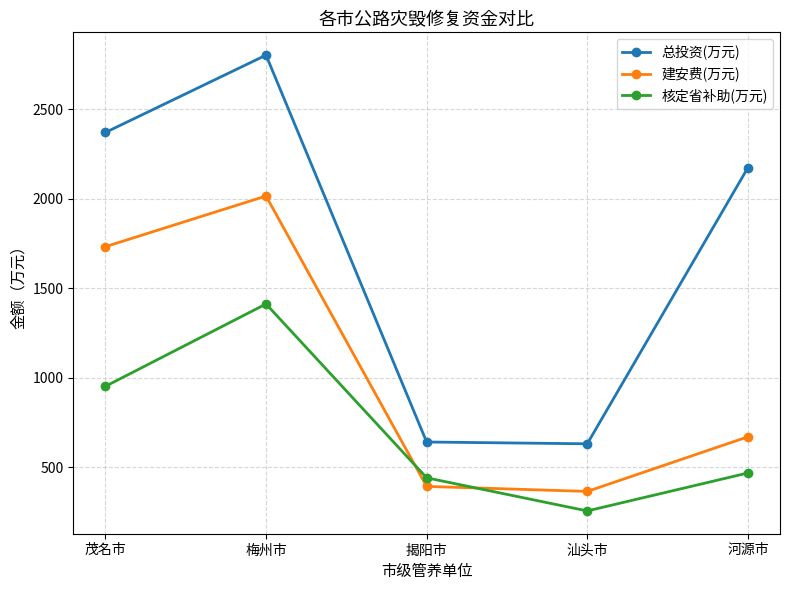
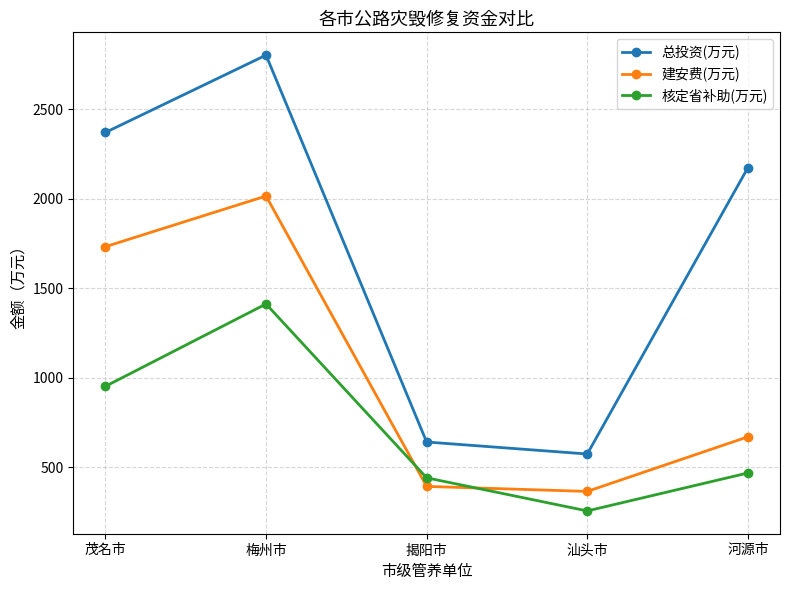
  {
    "总投资(万元)": {
      "茂名市": 2370,
      "梅州市": 2800,
      "揭阳市": 640,
-     "汕头市": 630,
+     "汕头市": 580,
      "河源市": 2170
    },
    "建安费(万元)": {
      "茂名市": 1730,
      "梅州市": 2020,
      "揭阳市": 390,
      "汕头市": 370,
      "河源市": 670
    },
    "核定省补助(万元)": {
      "茂名市": 950,
      "梅州市": 1410,
      "揭阳市": 440,
      "汕头市": 260,
      "河源市": 470
    }
  }
